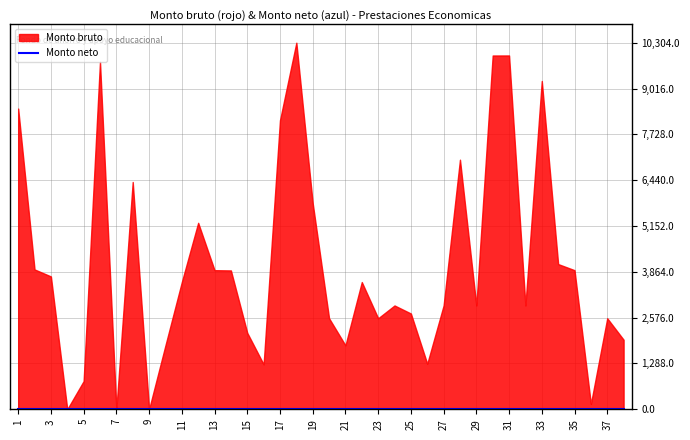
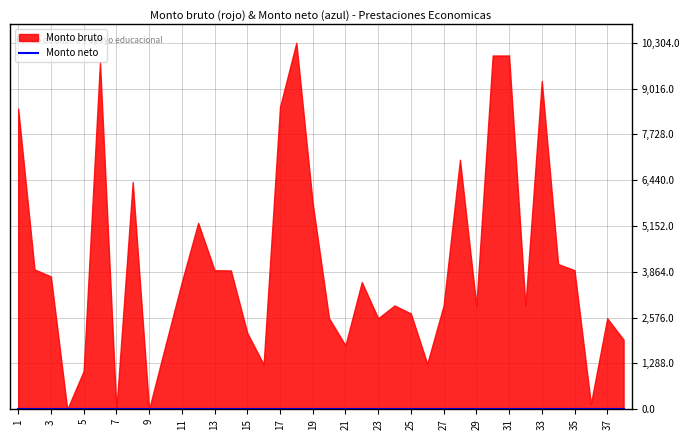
  {
    "Monto neto": {
      "1": "0",
      "3": "0",
      "5": "0",
      "11": "0",
      "13": "0",
      "15": "0",
      "17": "0",
      "19": "0",
      "21": "0",
      "23": "0",
      "25": "0",
      "27": "0",
      "29": "0",
      "31": "0",
      "33": "0",
      "35": "0",
      "37": "0"
    },
    "Monto bruto": {
      "1": "8,500",
      "3": "3,700",
-     "5": "800",
+     "5": "1,100",
      "11": "3,600",
      "13": "3,900",
      "15": "2,100",
-     "17": "8,100",
+     "17": "8,500",
      "19": "5,800",
      "21": "1,800",
      "23": "2,600",
      "25": "2,700",
      "27": "2,900",
      "29": "2,900",
      "31": "9,900",
      "33": "9,200",
      "35": "3,900",
      "37": "2,600"
    }
  }
